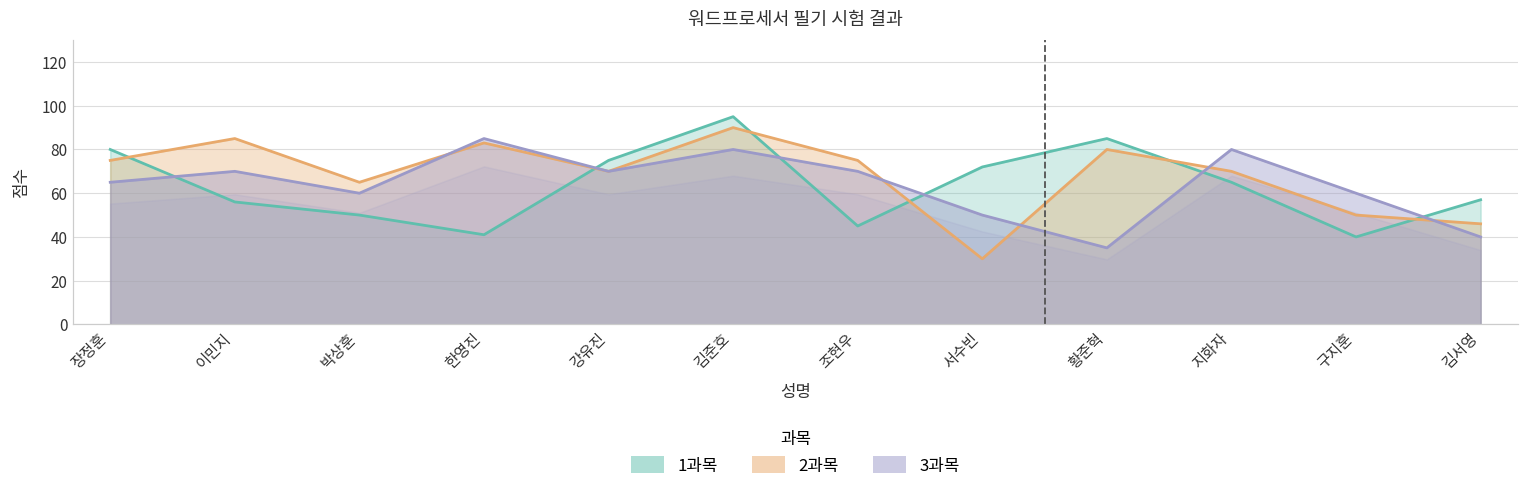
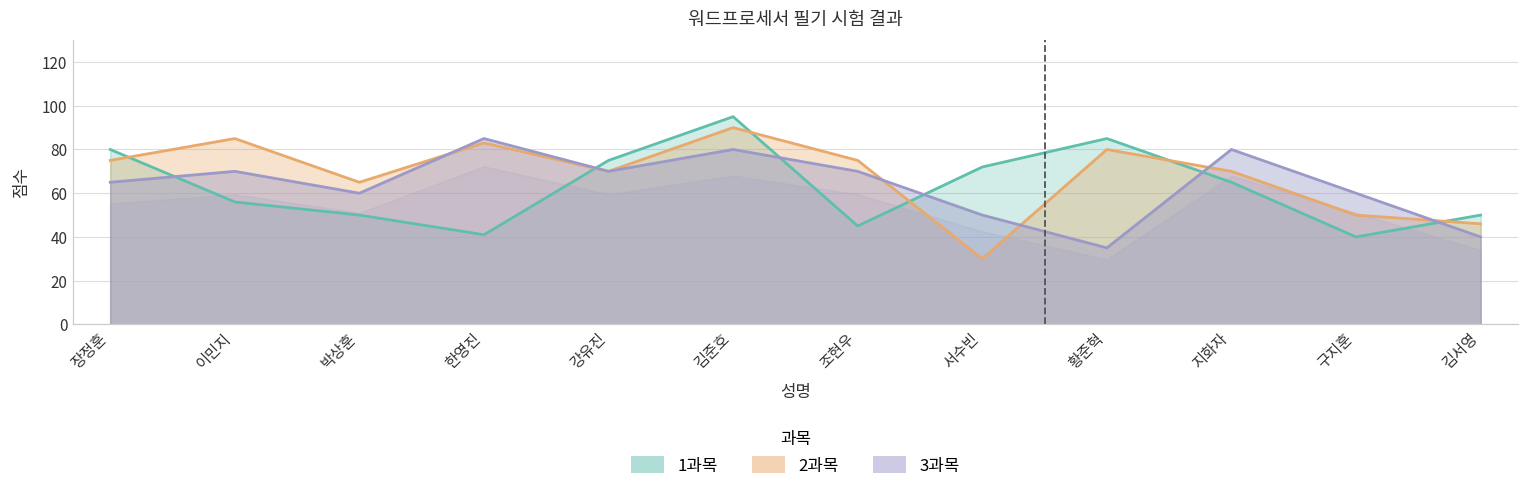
  {
    "1과목": {
      "장정훈": 80,
      "이민지": 56,
      "한영진": 41,
      "강유진": 75,
      "김준호": 95,
      "조현우": 45,
      "서수빈": 72,
      "황준혁": 85,
      "지화자": 65,
      "구지훈": 40,
-     "김서영": 57
+     "김서영": 50
    },
    "2과목": {
      "장정훈": 75,
      "이민지": 85,
      "박상훈": 65,
      "한영진": 83,
      "김준호": 90,
      "조현우": 75,
      "서수빈": 30,
      "황준혁": 80,
      "지화자": 70,
      "김서영": 46
    }
  }
